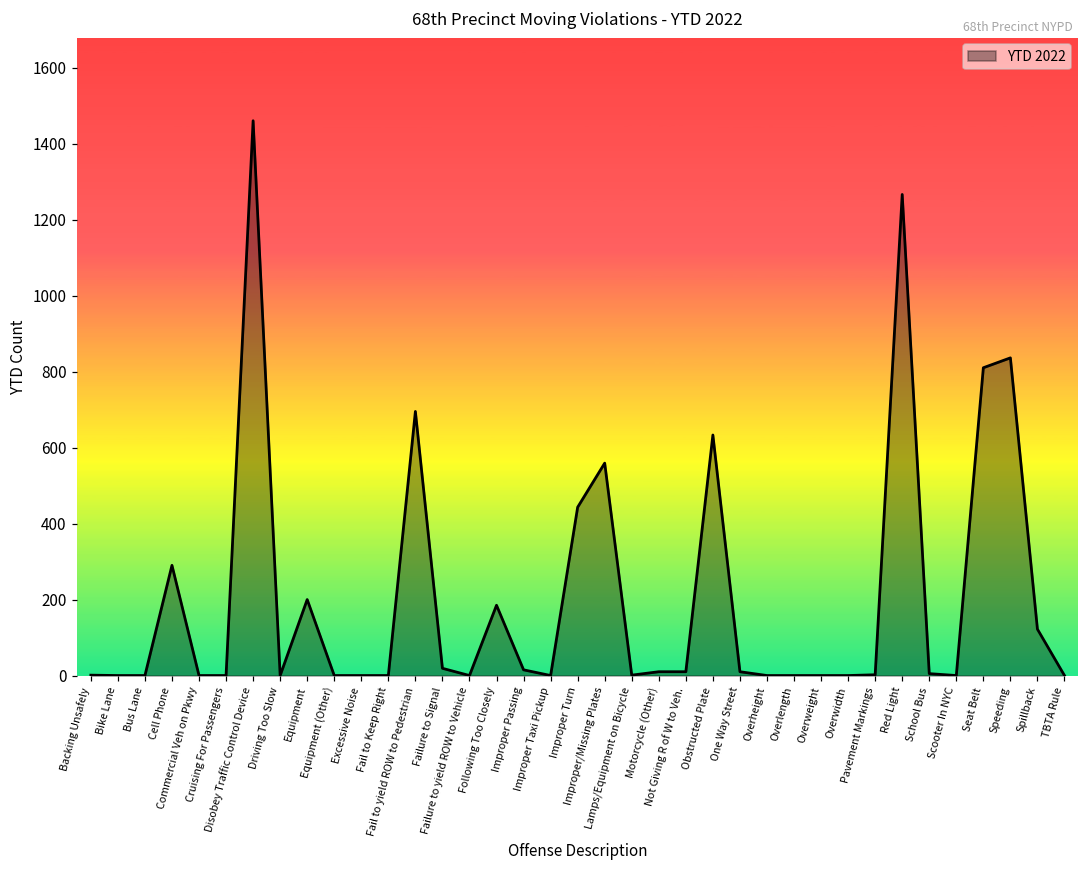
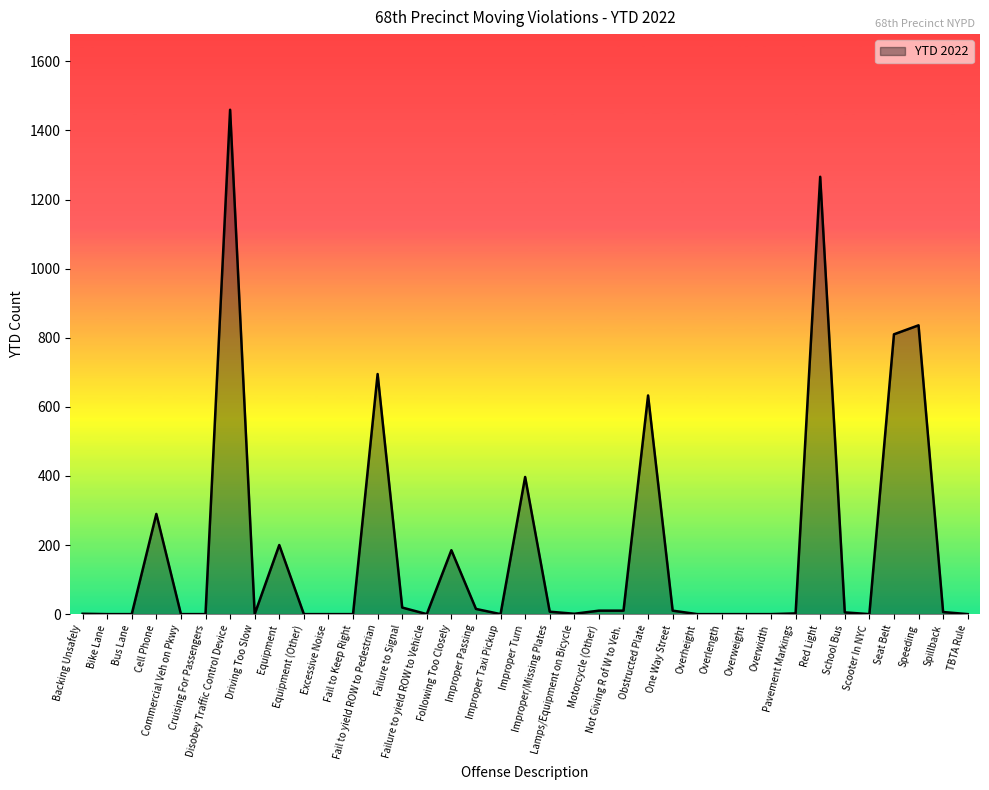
  {
    "Backing Unsafely": 0,
    "Bike Lane": 0,
    "Bus Lane": 0,
    "Cell Phone": 290,
    "Commercial Veh on Pkwy": 0,
    "Cruising For Passengers": 0,
    "Disobey Traffic Control Device": 1460,
    "Driving Too Slow": 0,
    "Equipment": 200,
    "Equipment (Other)": 0,
    "Excessive Noise": 0,
    "Fail to Keep Right": 0,
    "Fail to yield ROW to Pedestrian": 700,
    "Failure to Signal": 20,
    "Failure to yield ROW to Vehicle": 0,
    "Following Too Closely": 190,
    "Improper Passing": 20,
    "Improper Taxi Pickup": 0,
-   "Improper Turn": 440,
-   "Improper/Missing Plates": 560,
+   "Improper Turn": 400,
+   "Improper/Missing Plates": 10,
    "Lamps/Equipment on Bicycle": 0,
    "Motorcycle (Other)": 10,
    "Not Giving R of W to Veh.": 10,
    "Obstructed Plate": 630,
    "One Way Street": 10,
    "Overheight": 0,
    "Overlength": 0,
    "Overweight": 0,
    "Overwidth": 0,
    "Pavement Markings": 0,
    "Red Light": 1270,
    "School Bus": 10,
    "Scooter In NYC": 0,
    "Seat Belt": 810,
    "Speeding": 840,
-   "Spillback": 120,
+   "Spillback": 10,
    "TBTA Rule": 0
  }
